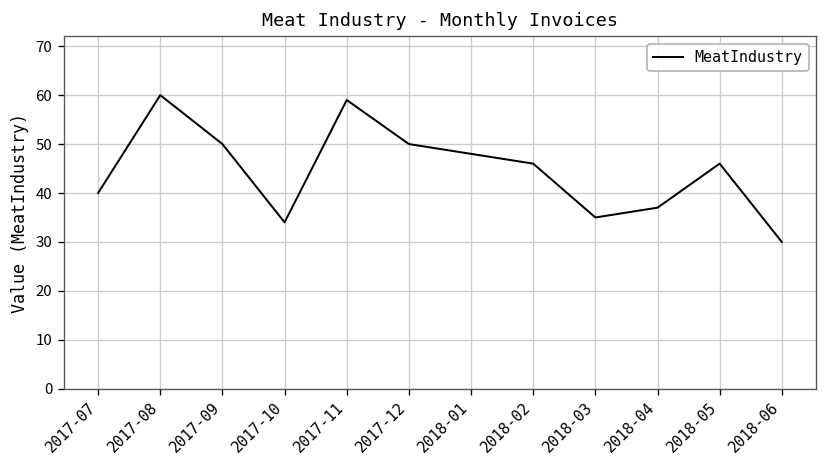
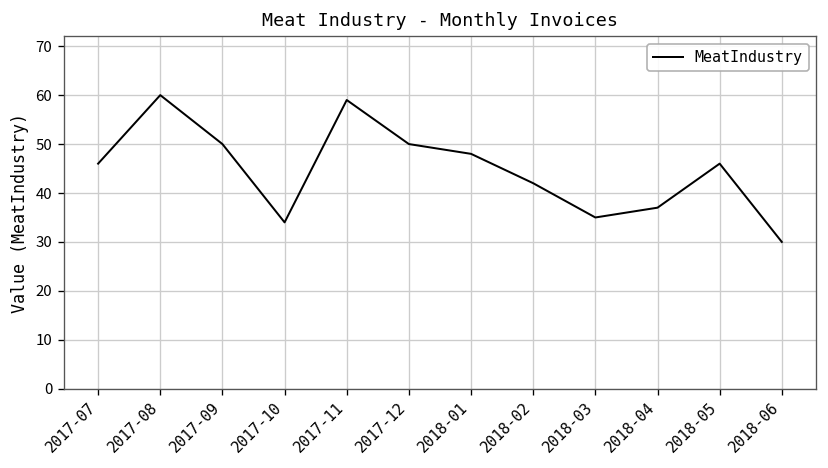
  {
-   "2017-07": 40,
+   "2017-07": 46,
    "2017-08": 60,
    "2017-09": 50,
    "2017-10": 34,
    "2017-11": 59,
    "2017-12": 50,
    "2018-01": 48,
-   "2018-02": 46,
+   "2018-02": 42,
    "2018-03": 35,
    "2018-04": 37,
    "2018-05": 46,
    "2018-06": 30
  }
